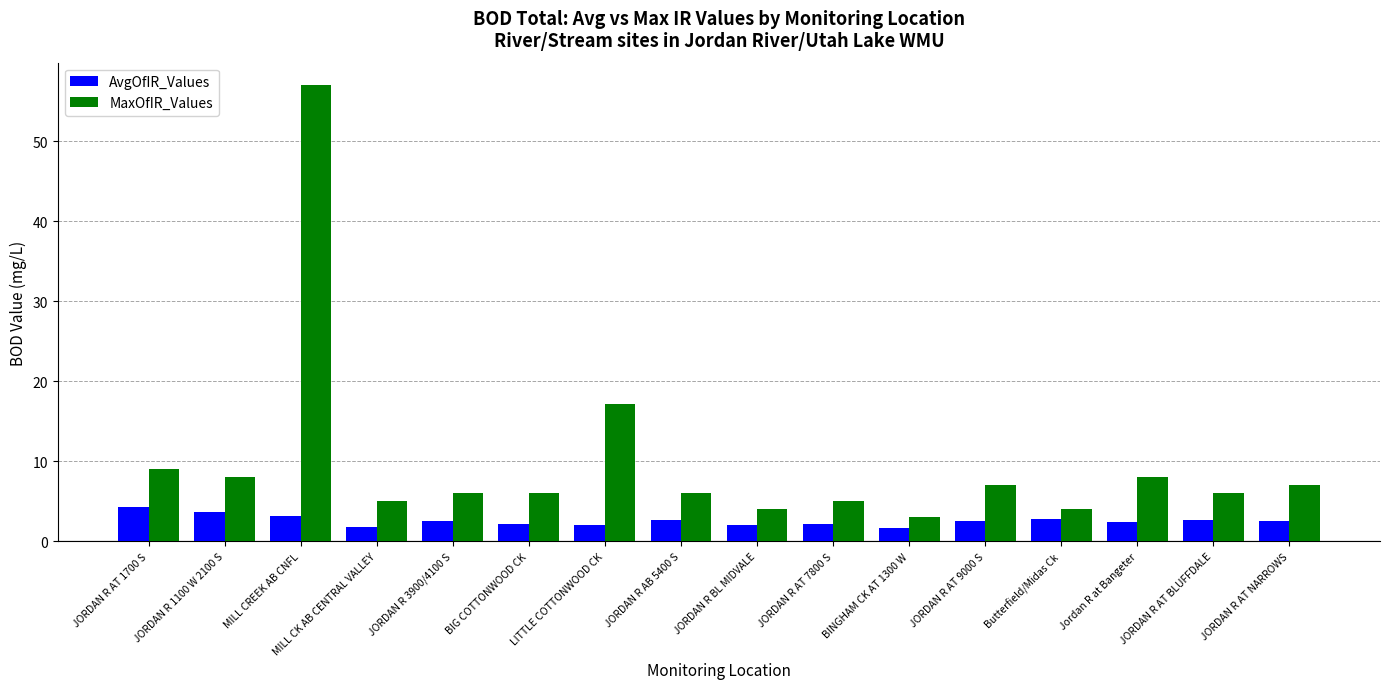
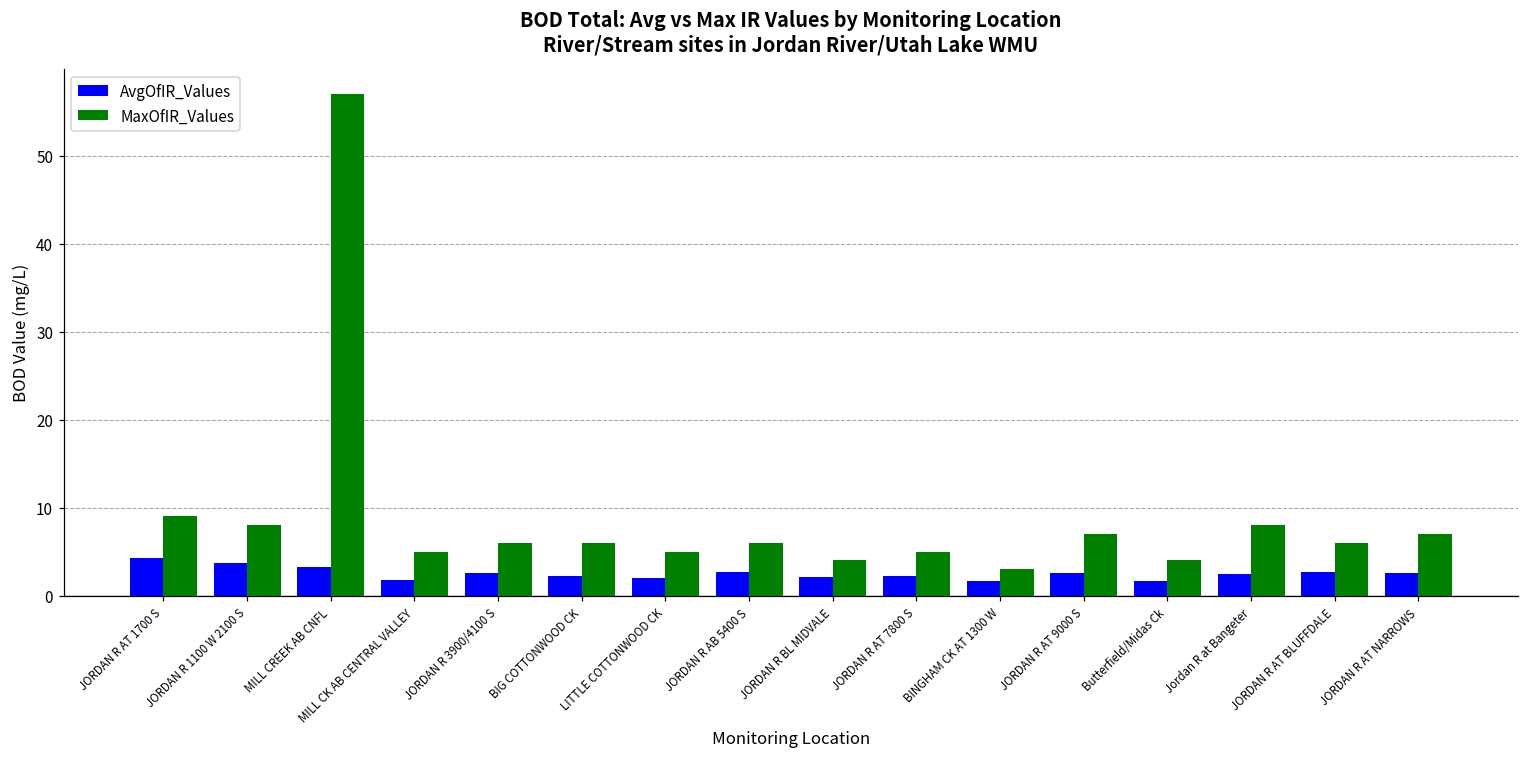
  {
    "AvgOfIR_Values": {
      "JORDAN R AT 1700 S": 4,
      "JORDAN R 1100 W 2100 S": 4,
      "MILL CREEK AB CNFL": 3,
      "MILL CK AB CENTRAL VALLEY": 2,
      "JORDAN R 3900/4100 S": 3,
      "BIG COTTONWOOD CK": 2,
      "LITTLE COTTONWOOD CK": 2,
      "JORDAN R AB 5400 S": 3,
      "JORDAN R BL MIDVALE": 2,
      "JORDAN R AT 7800 S": 2,
      "BINGHAM CK AT 1300 W": 2,
      "JORDAN R AT 9000 S": 3,
-     "Butterfield/Midas Ck": 3,
+     "Butterfield/Midas Ck": 2,
      "Jordan R at Bangeter": 2,
      "JORDAN R AT BLUFFDALE": 3,
      "JORDAN R AT NARROWS": 3
    },
    "MaxOfIR_Values": {
      "JORDAN R AT 1700 S": 9,
      "JORDAN R 1100 W 2100 S": 8,
      "MILL CREEK AB CNFL": 57,
      "MILL CK AB CENTRAL VALLEY": 5,
      "JORDAN R 3900/4100 S": 6,
      "BIG COTTONWOOD CK": 6,
-     "LITTLE COTTONWOOD CK": 17,
+     "LITTLE COTTONWOOD CK": 5,
      "JORDAN R AB 5400 S": 6,
      "JORDAN R BL MIDVALE": 4,
      "JORDAN R AT 7800 S": 5,
      "BINGHAM CK AT 1300 W": 3,
      "JORDAN R AT 9000 S": 7,
      "Butterfield/Midas Ck": 4,
      "Jordan R at Bangeter": 8,
      "JORDAN R AT BLUFFDALE": 6,
      "JORDAN R AT NARROWS": 7
    }
  }
